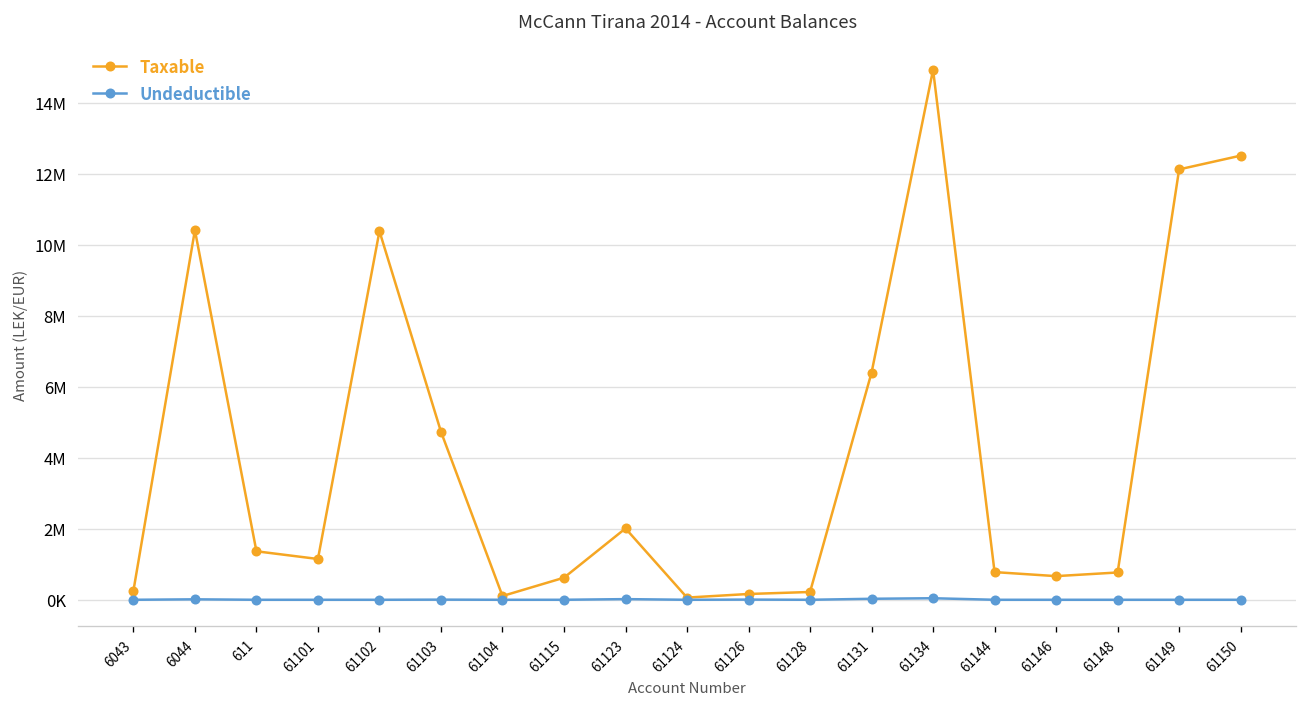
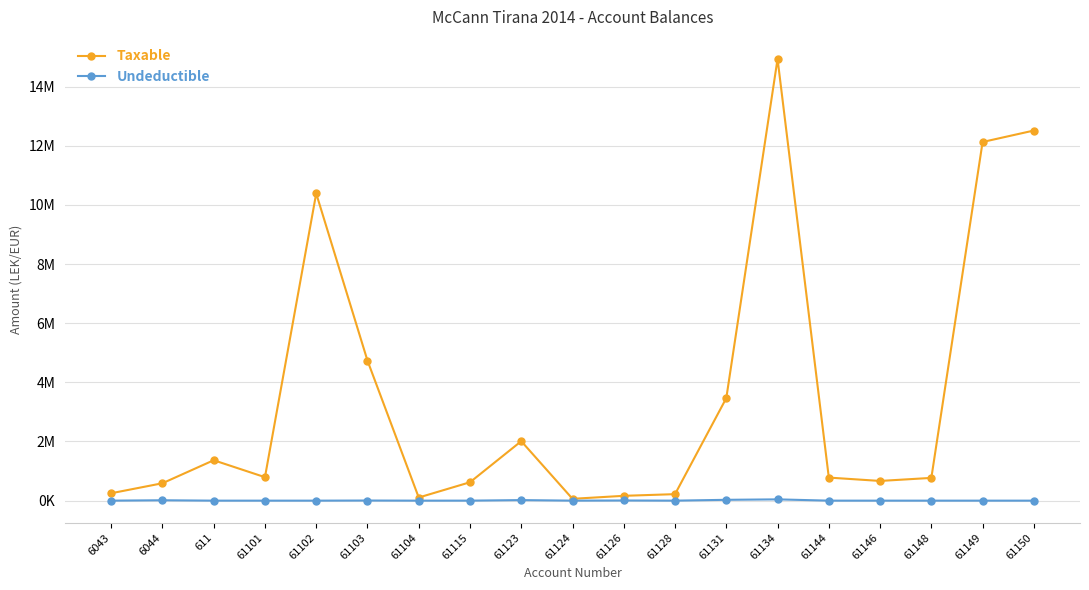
  {
    "Taxable": {
      "6043": 300000,
-     "6044": 10400000,
+     "6044": 600000,
      "611": 1400000,
-     "61101": 1100000,
+     "61101": 800000,
      "61102": 10400000,
      "61103": 4700000,
      "61104": 100000,
      "61115": 600000,
      "61123": 2000000,
      "61126": 200000,
      "61128": 200000,
-     "61131": 6400000,
+     "61131": 3500000,
      "61134": 14900000,
      "61144": 800000,
      "61146": 700000,
      "61148": 800000,
      "61149": 12100000,
      "61150": 12500000
    },
    "Undeductible": {
      "6043": 0,
      "6044": 0,
      "611": 0,
      "61101": 0,
      "61102": 0,
      "61103": 0,
      "61104": 0,
      "61115": 0,
      "61123": 0,
      "61126": 0,
      "61128": 0,
      "61131": 0,
      "61134": 0,
      "61144": 0,
      "61146": 0,
      "61148": 0,
      "61149": 0,
      "61150": 0
    }
  }
